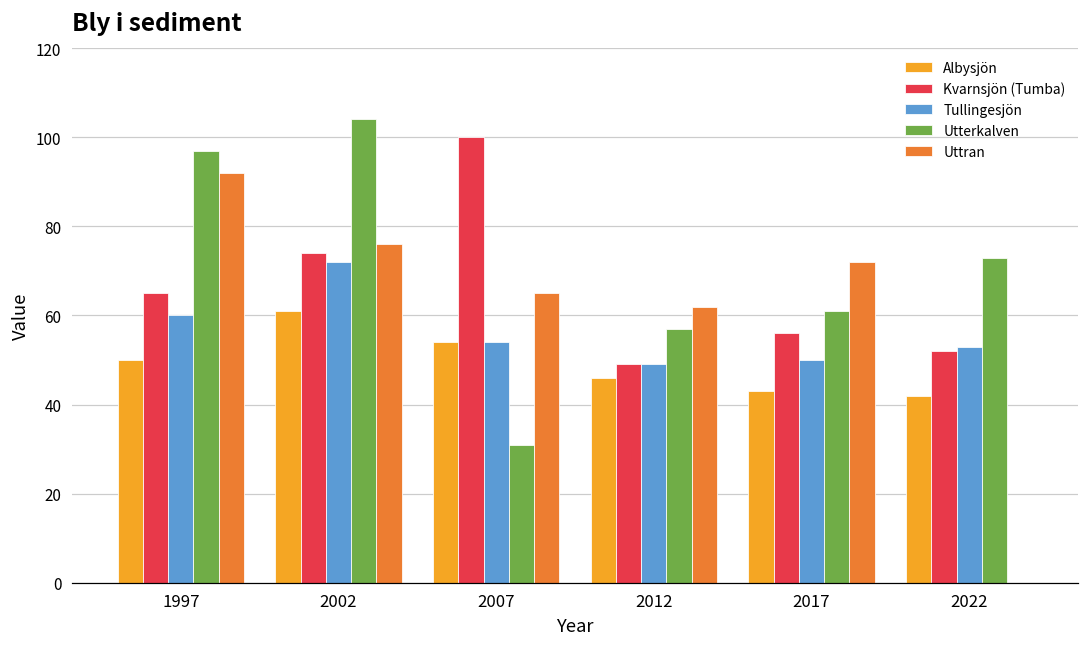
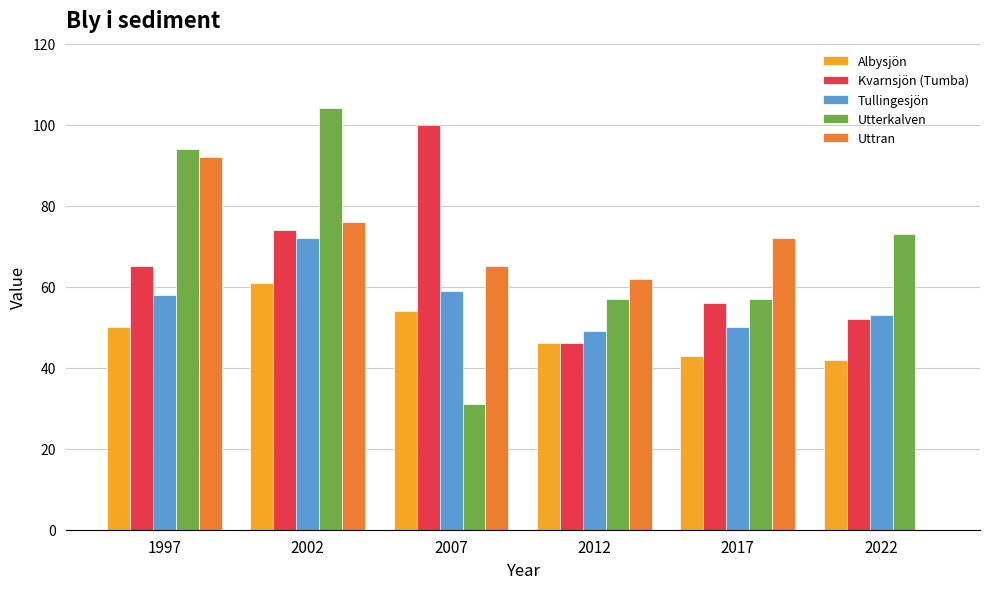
  {
    "Kvarnsjön (Tumba)": {
      "1997": 65,
      "2002": 74,
      "2007": 100,
-     "2012": 49,
+     "2012": 46,
      "2017": 56,
      "2022": 52
    },
    "Tullingesjön": {
-     "1997": 60,
+     "1997": 58,
      "2002": 72,
-     "2007": 54,
+     "2007": 59,
      "2012": 49,
      "2017": 50,
      "2022": 53
    },
    "Utterkalven": {
-     "1997": 97,
+     "1997": 94,
      "2002": 104,
      "2007": 31,
      "2012": 57,
-     "2017": 61,
+     "2017": 57,
      "2022": 73
    }
  }
